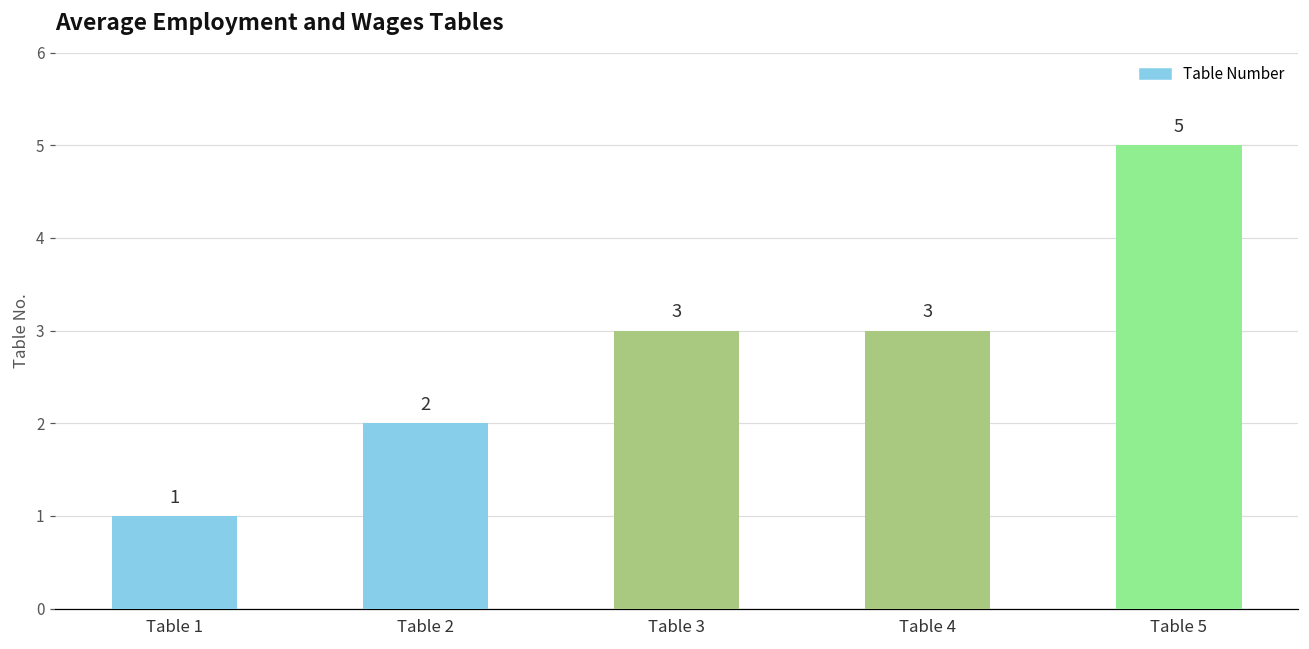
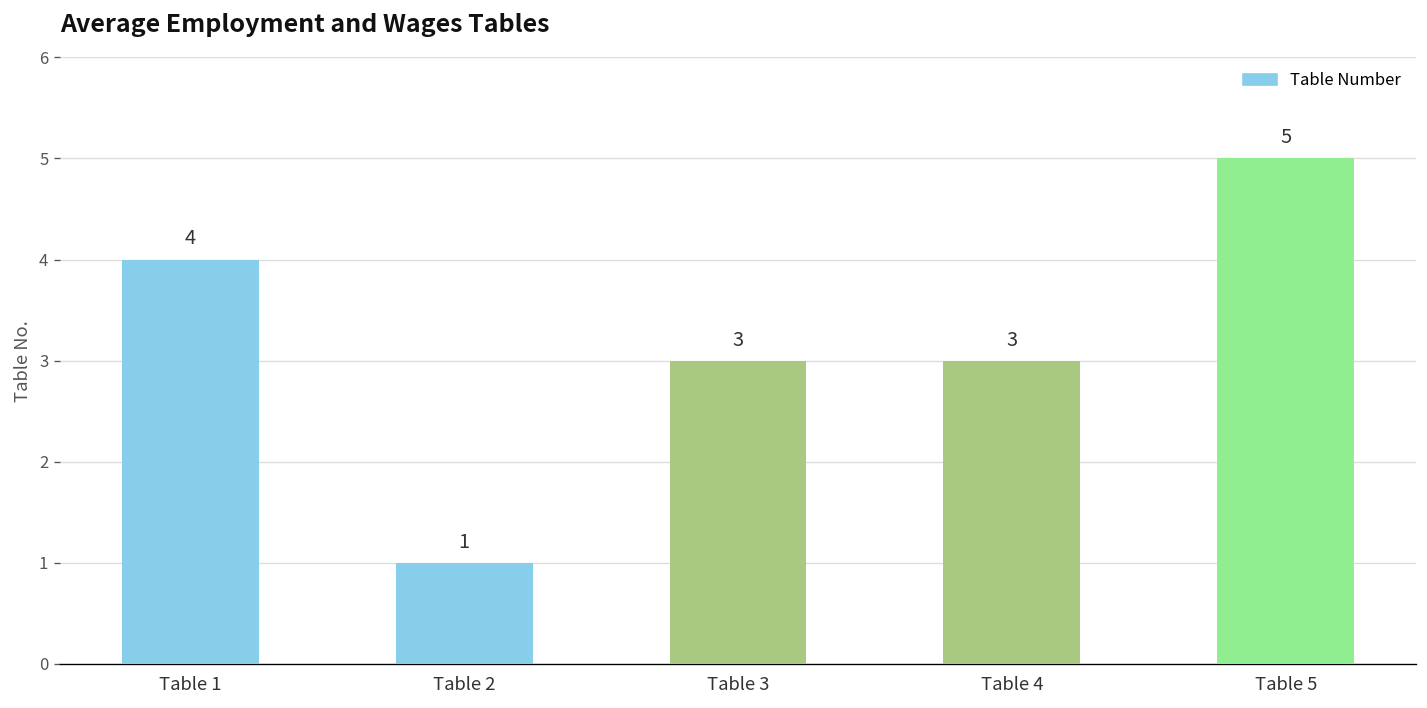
  {
-   "Table 1": 1,
-   "Table 2": 2,
+   "Table 1": 4,
+   "Table 2": 1,
    "Table 3": 3,
    "Table 4": 3,
    "Table 5": 5
  }
